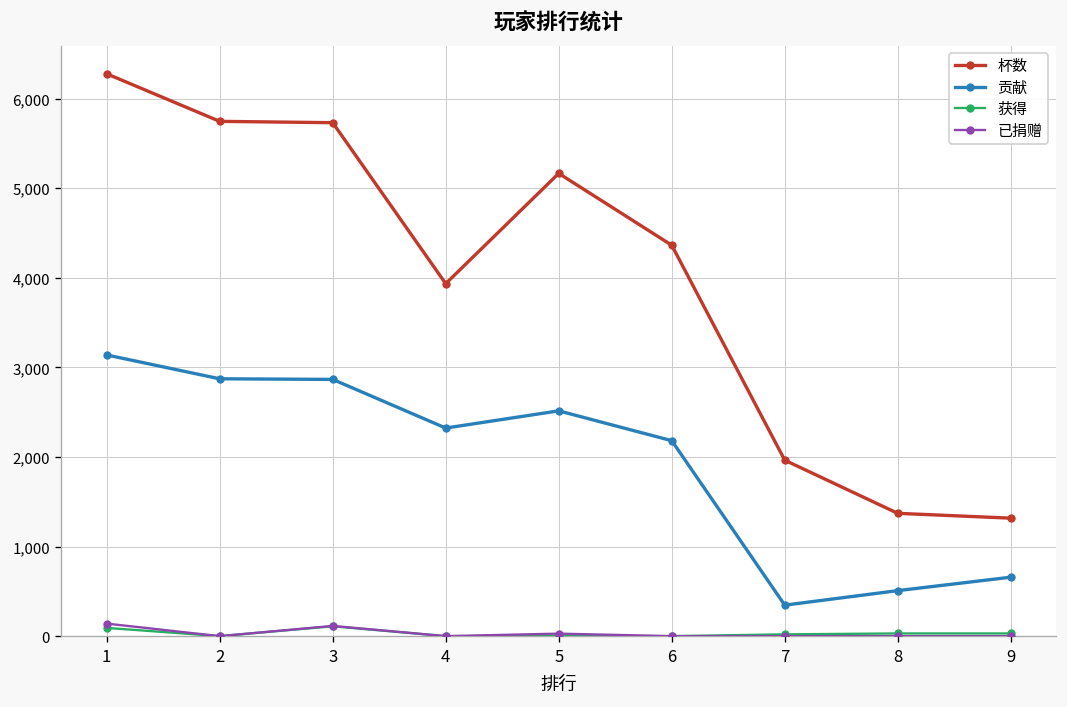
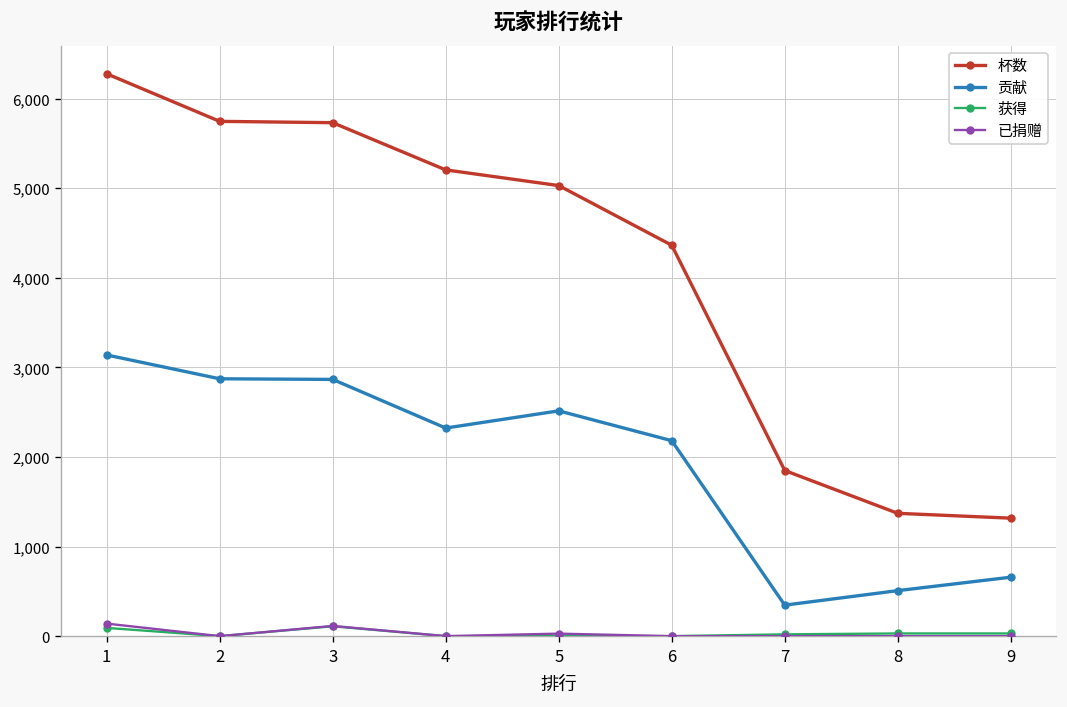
  {
    "杯数": {
      "1": "6,300",
      "2": "5,700",
      "3": "5,700",
-     "4": "3,900",
-     "5": "5,200",
+     "4": "5,200",
+     "5": "5,000",
      "6": "4,400",
-     "7": "2,000",
+     "7": "1,800",
      "8": "1,400",
      "9": "1,300"
    },
    "贡献": {
      "1": "3,100",
      "2": "2,900",
      "3": "2,900",
      "4": "2,300",
      "5": "2,500",
      "6": "2,200",
      "7": "300",
      "8": "500",
      "9": "700"
    },
    "获得": {
      "1": "100"
    },
    "已捐赠": {
      "1": "100"
    }
  }
